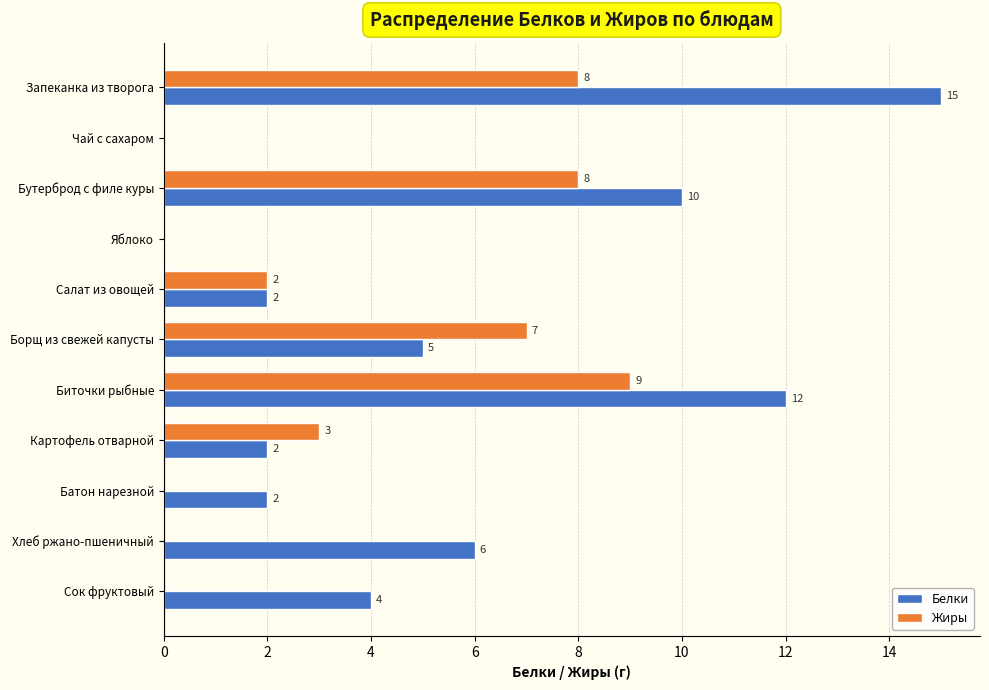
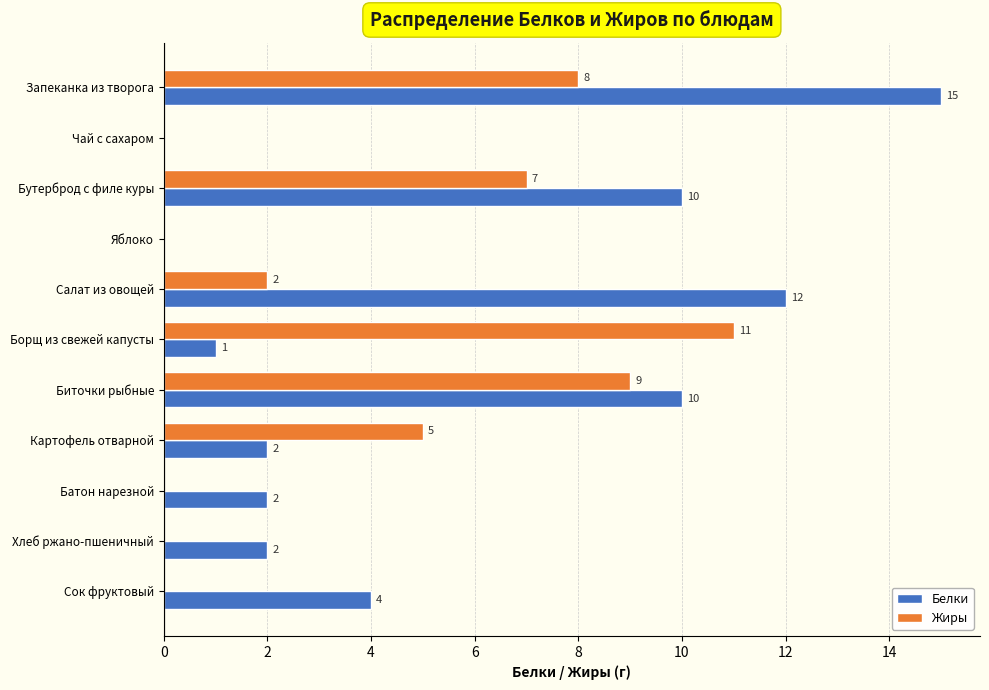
  {
    "Белки": {
      "Запеканка из творога": 15,
      "Бутерброд с филе куры": 10,
-     "Салат из овощей": 2,
-     "Борщ из свежей капусты": 5,
-     "Биточки рыбные": 12,
+     "Салат из овощей": 12,
+     "Борщ из свежей капусты": 1,
+     "Биточки рыбные": 10,
      "Картофель отварной": 2,
      "Батон нарезной": 2,
-     "Хлеб ржано-пшеничный": 6,
+     "Хлеб ржано-пшеничный": 2,
      "Сок фруктовый": 4
    },
    "Жиры": {
      "Запеканка из творога": 8,
-     "Бутерброд с филе куры": 8,
+     "Бутерброд с филе куры": 7,
      "Салат из овощей": 2,
-     "Борщ из свежей капусты": 7,
+     "Борщ из свежей капусты": 11,
      "Биточки рыбные": 9,
-     "Картофель отварной": 3
+     "Картофель отварной": 5
    }
  }
